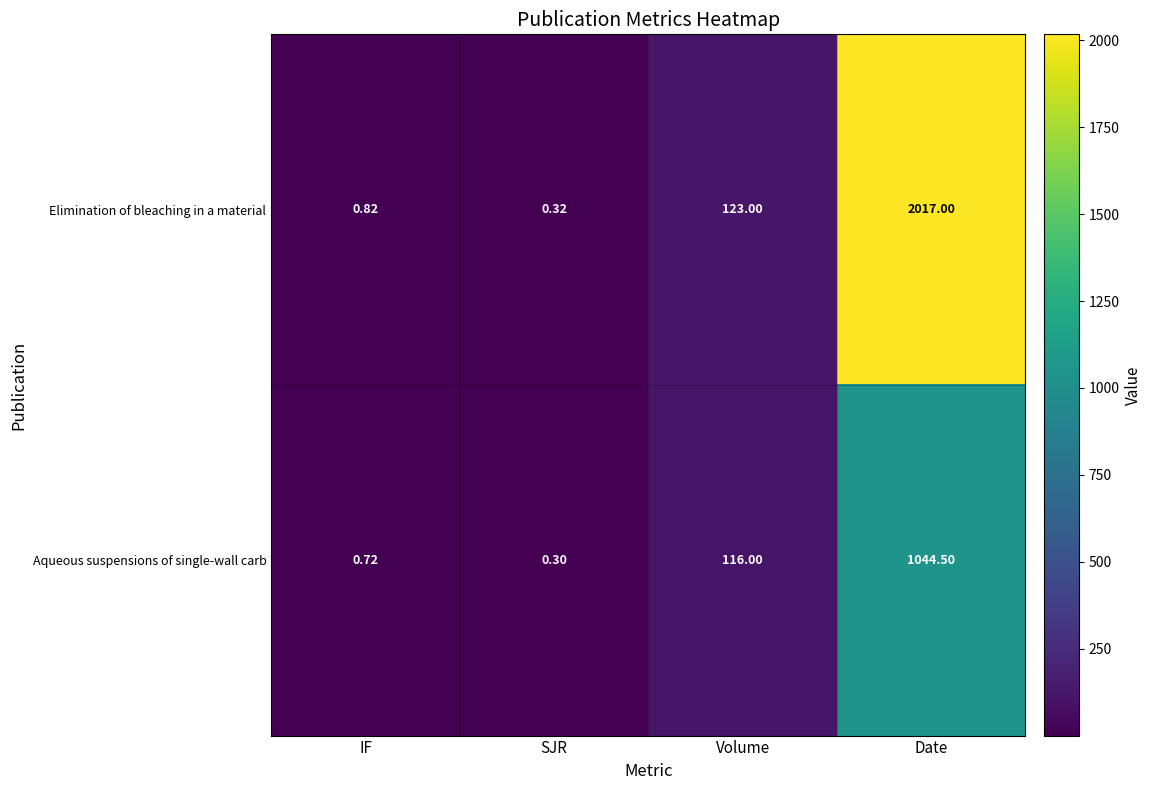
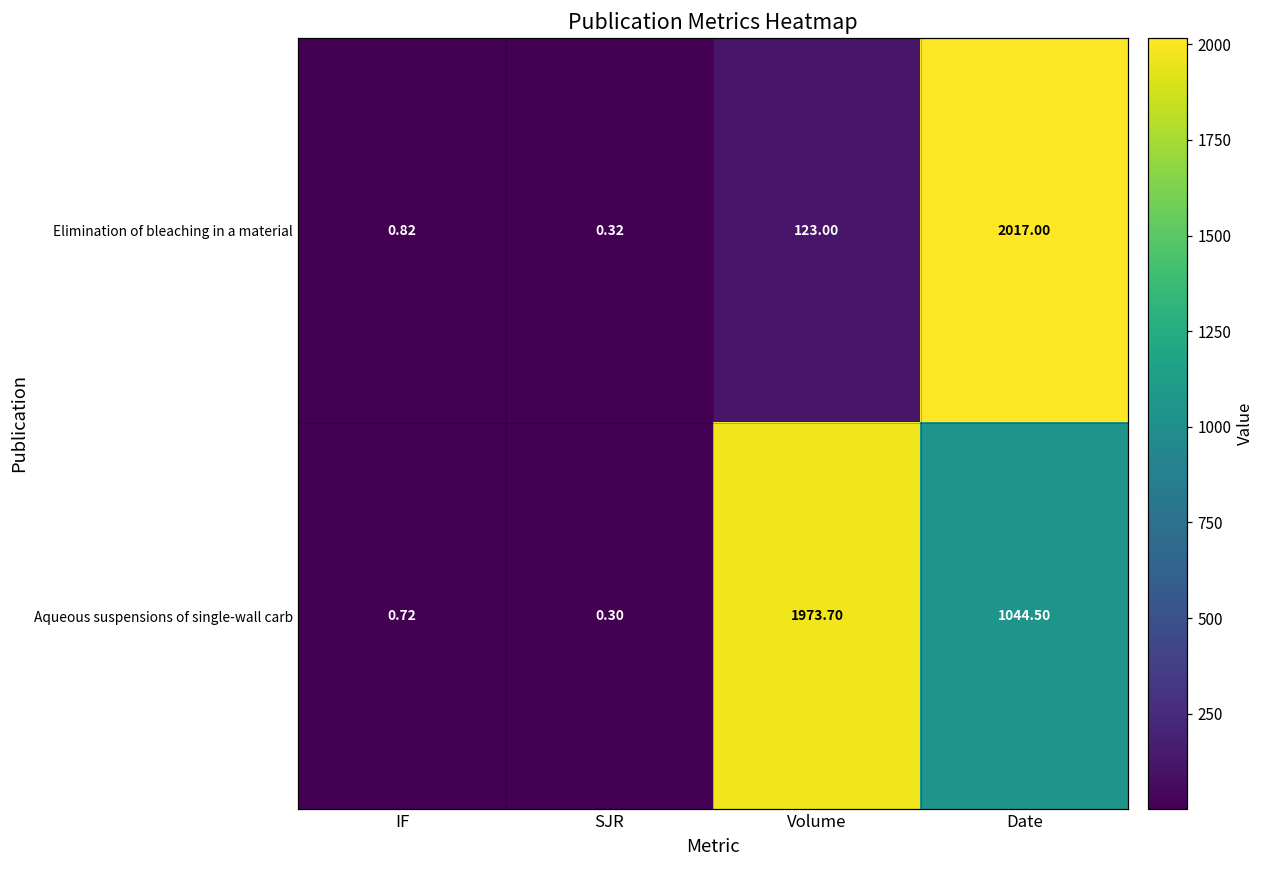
  {
    "Elimination of bleaching in a material": {
      "IF": 0.82,
      "SJR": 0.32,
      "Volume": 123.00,
      "Date": 2017.00
    },
    "Aqueous suspensions of single-wall carb": {
      "IF": 0.72,
      "SJR": 0.30,
-     "Volume": 116.00,
+     "Volume": 1973.70,
      "Date": 1044.50
    }
  }
